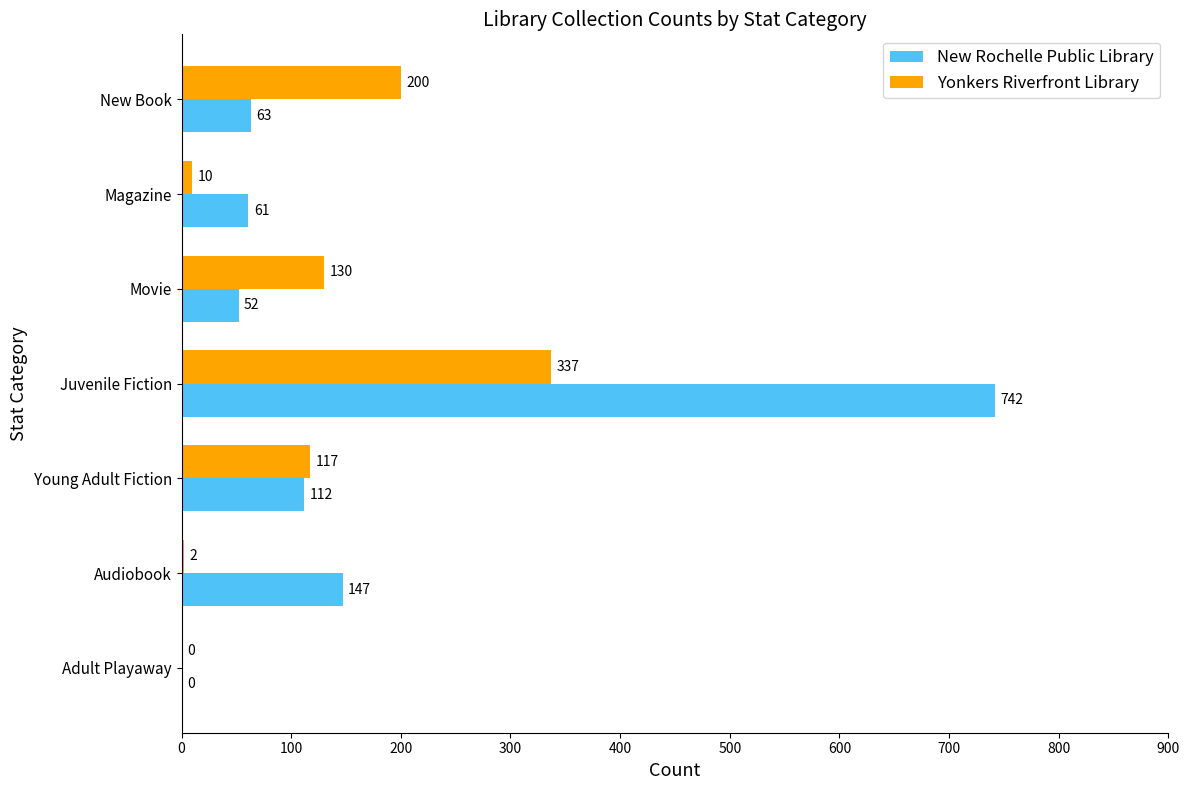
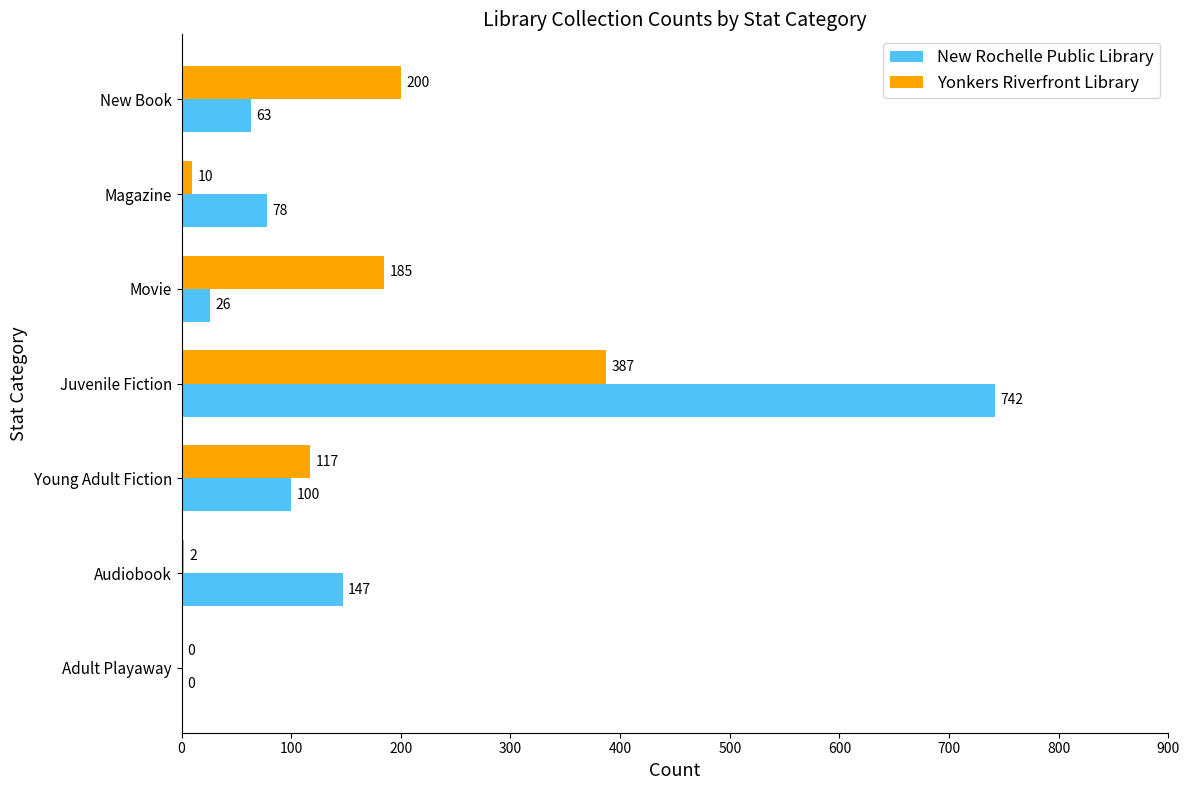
  {
    "New Rochelle Public Library": {
      "New Book": 63,
-     "Magazine": 61,
-     "Movie": 52,
+     "Magazine": 78,
+     "Movie": 26,
      "Juvenile Fiction": 742,
-     "Young Adult Fiction": 112,
+     "Young Adult Fiction": 100,
      "Audiobook": 147,
      "Adult Playaway": 0
    },
    "Yonkers Riverfront Library": {
      "New Book": 200,
      "Magazine": 10,
-     "Movie": 130,
-     "Juvenile Fiction": 337,
+     "Movie": 185,
+     "Juvenile Fiction": 387,
      "Young Adult Fiction": 117,
      "Audiobook": 2,
      "Adult Playaway": 0
    }
  }
